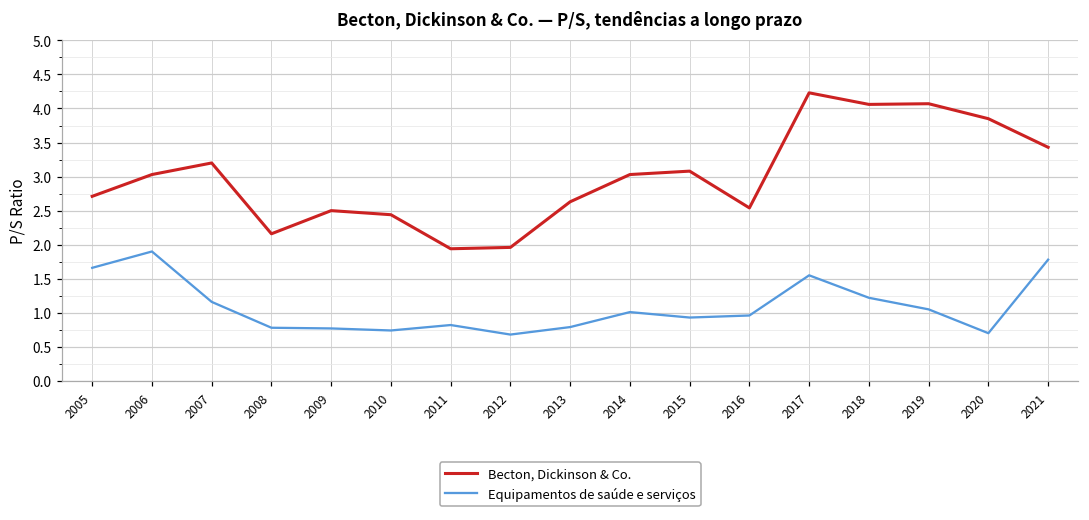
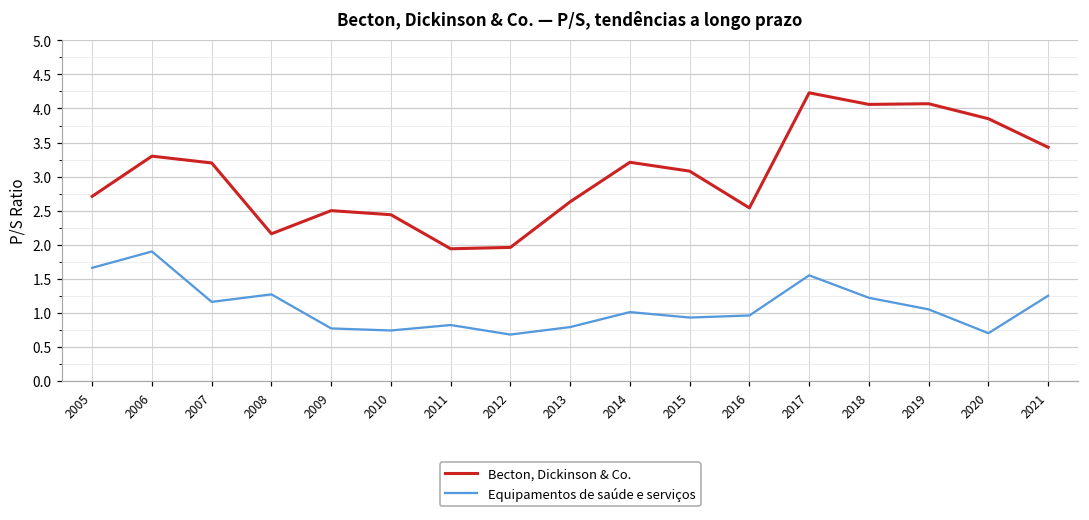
  {
    "Becton, Dickinson & Co.": {
      "2005": 2.7,
-     "2006": 3.0,
+     "2006": 3.3,
      "2007": 3.2,
      "2008": 2.2,
      "2009": 2.5,
      "2010": 2.4,
      "2011": 1.9,
      "2012": 2.0,
      "2013": 2.6,
-     "2014": 3.0,
+     "2014": 3.2,
      "2015": 3.1,
      "2016": 2.5,
      "2017": 4.2,
      "2018": 4.1,
      "2019": 4.1,
      "2020": 3.9,
      "2021": 3.4
    },
    "Equipamentos de saúde e serviços": {
      "2005": 1.7,
      "2006": 1.9,
      "2007": 1.2,
-     "2008": 0.8,
+     "2008": 1.3,
      "2009": 0.8,
      "2010": 0.7,
      "2011": 0.8,
      "2012": 0.7,
      "2013": 0.8,
      "2014": 1.0,
      "2015": 0.9,
      "2016": 1.0,
      "2017": 1.6,
      "2018": 1.2,
      "2019": 1.1,
      "2020": 0.7,
-     "2021": 1.8
+     "2021": 1.3
    }
  }
